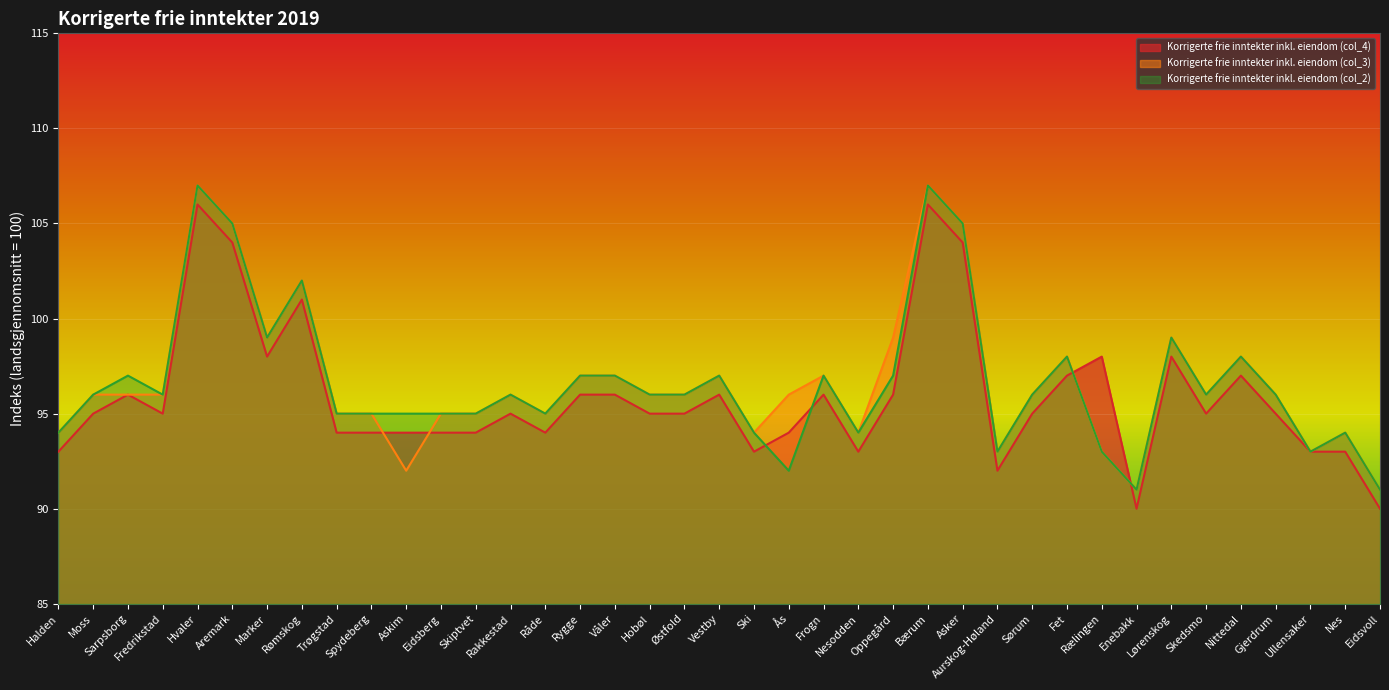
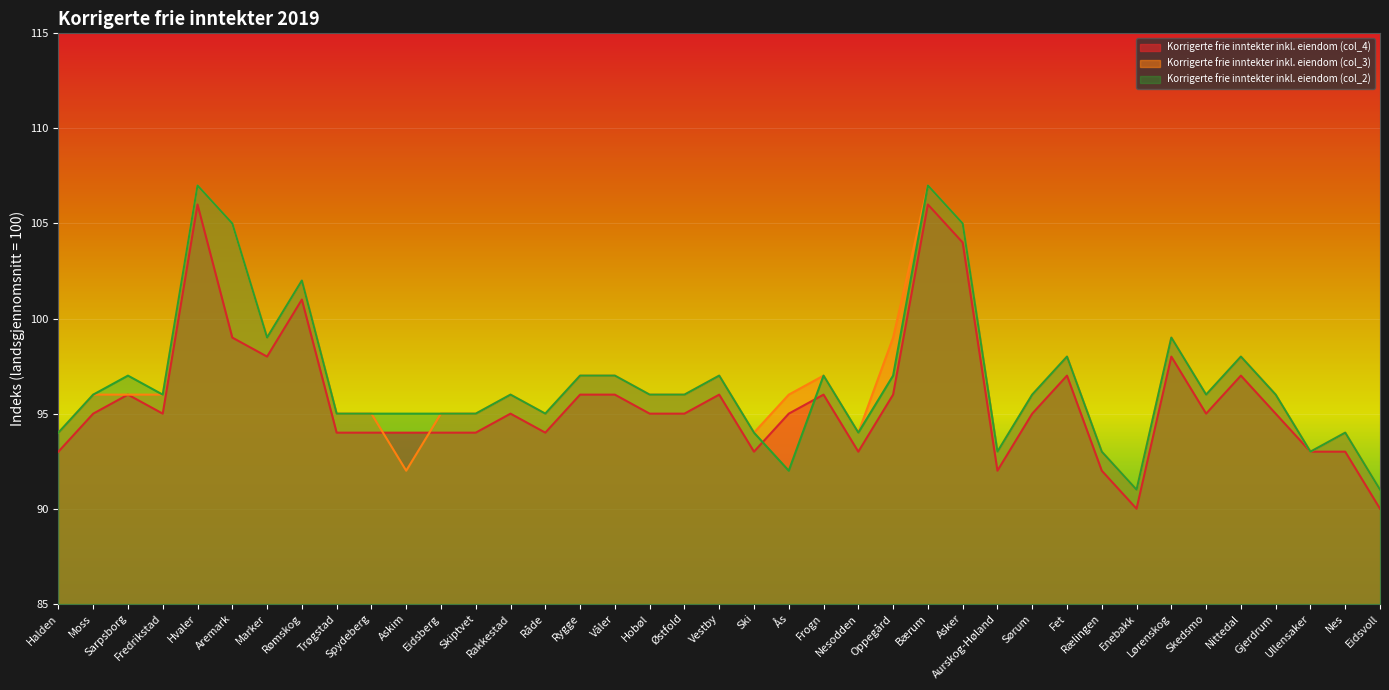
  {
    "Korrigerte frie inntekter inkl. eiendom (col_4)": {
      "Halden": 93,
      "Moss": 95,
      "Fredrikstad": 95,
      "Hvaler": 106,
-     "Aremark": 104,
+     "Aremark": 99,
      "Marker": 98,
      "Rømskog": 101,
      "Trøgstad": 94,
      "Spydeberg": 94,
      "Askim": 94,
      "Eidsberg": 94,
      "Skiptvet": 94,
      "Rakkestad": 95,
      "Råde": 94,
      "Rygge": 96,
      "Våler": 96,
      "Hobøl": 95,
      "Østfold": 95,
      "Vestby": 96,
      "Ski": 93,
-     "Ås": 94,
+     "Ås": 95,
      "Frogn": 96,
      "Nesodden": 93,
      "Oppegård": 96,
      "Bærum": 106,
      "Asker": 104,
      "Aurskog-Høland": 92,
      "Sørum": 95,
      "Fet": 97,
-     "Rælingen": 98,
+     "Rælingen": 92,
      "Enebakk": 90,
      "Lørenskog": 98,
      "Skedsmo": 95,
      "Nittedal": 97,
      "Gjerdrum": 95,
      "Nes": 93,
      "Eidsvoll": 90
    },
    "Korrigerte frie inntekter inkl. eiendom (col_3)": {
      "Askim": 92,
      "Ås": 96,
      "Oppegård": 99
    },
    "Korrigerte frie inntekter inkl. eiendom (col_2)": {
      "Sarpsborg": 97,
      "Askim": 95,
      "Ås": 92,
      "Oppegård": 97
    }
  }
